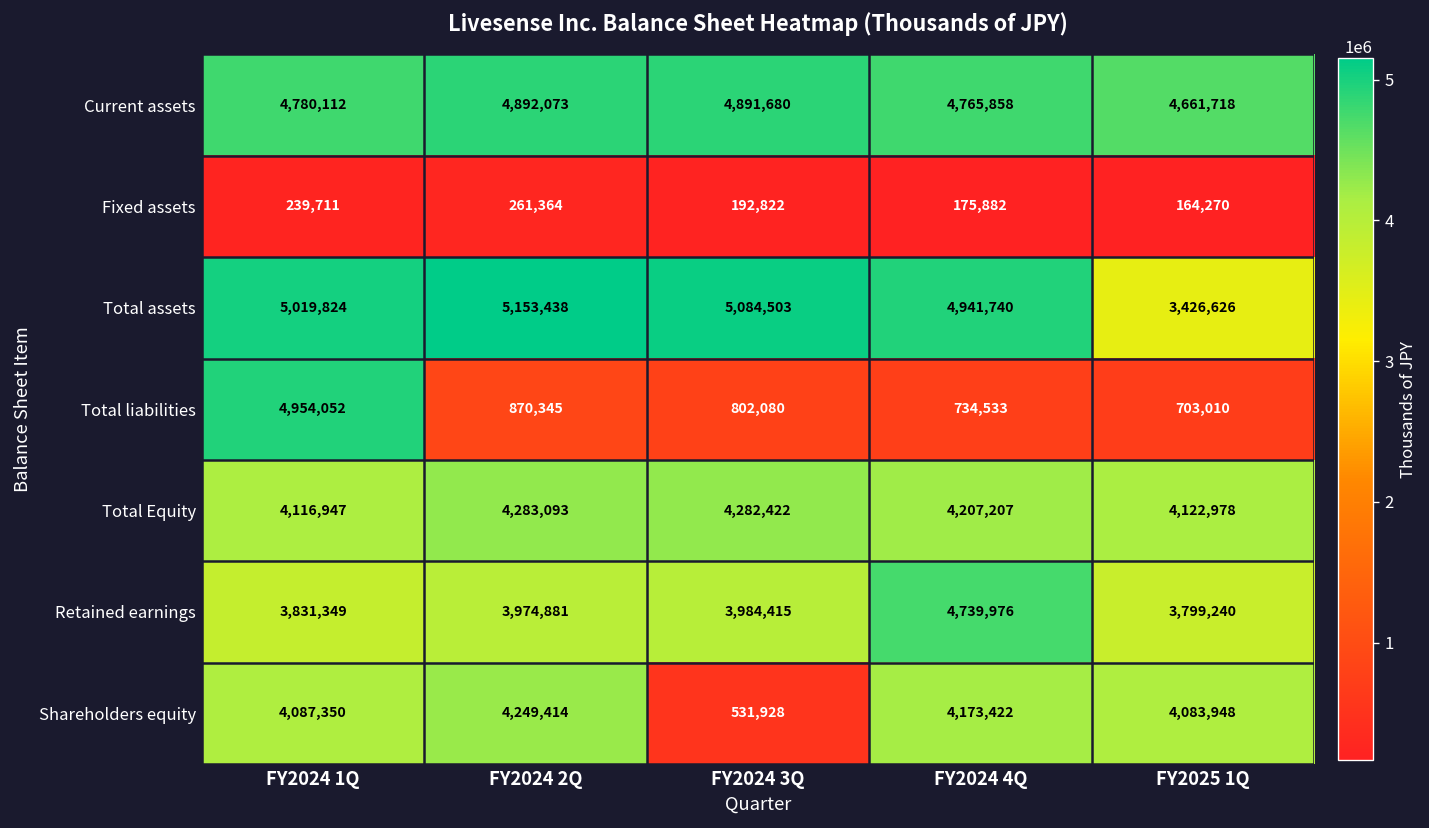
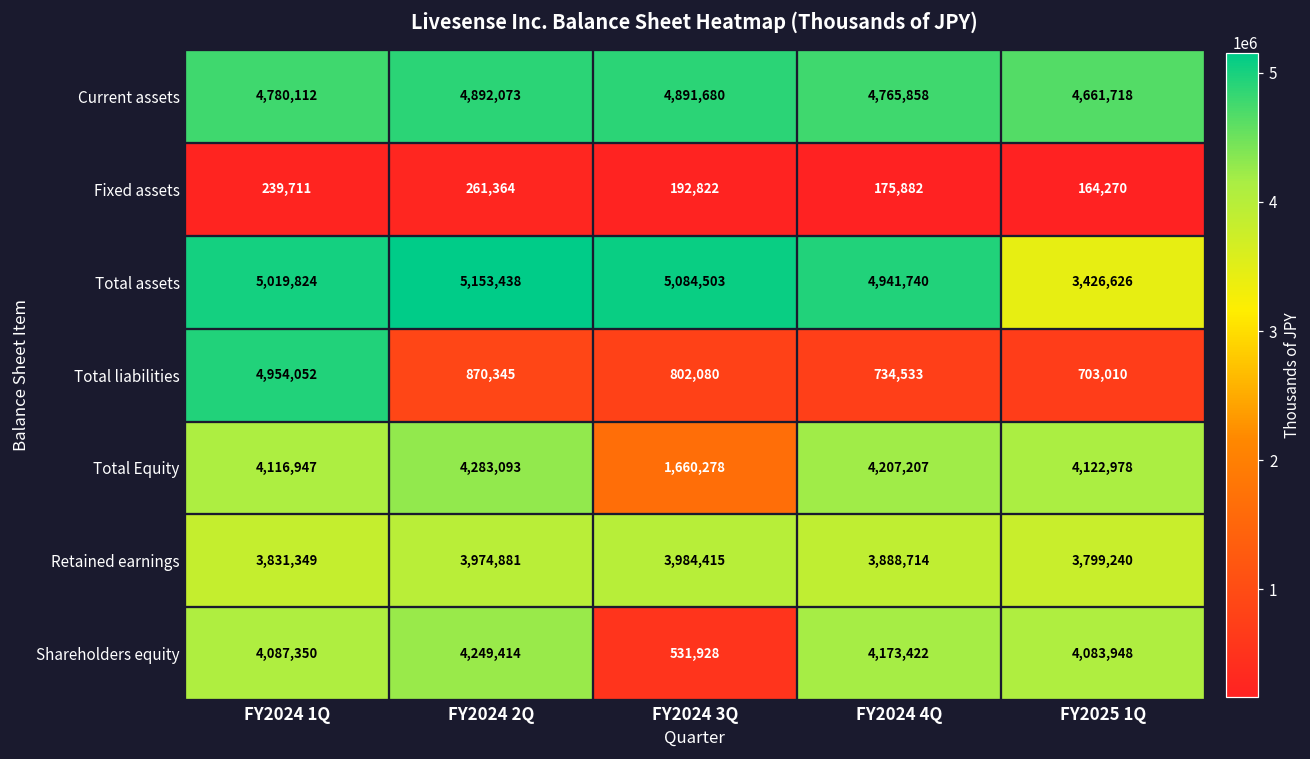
  {
    "Current assets": {
      "FY2024 1Q": "4,780,112",
      "FY2024 2Q": "4,892,073",
      "FY2024 3Q": "4,891,680",
      "FY2024 4Q": "4,765,858",
      "FY2025 1Q": "4,661,718"
    },
    "Fixed assets": {
      "FY2024 1Q": "239,711",
      "FY2024 2Q": "261,364",
      "FY2024 3Q": "192,822",
      "FY2024 4Q": "175,882",
      "FY2025 1Q": "164,270"
    },
    "Total assets": {
      "FY2024 1Q": "5,019,824",
      "FY2024 2Q": "5,153,438",
      "FY2024 3Q": "5,084,503",
      "FY2024 4Q": "4,941,740",
      "FY2025 1Q": "3,426,626"
    },
    "Total liabilities": {
      "FY2024 1Q": "4,954,052",
      "FY2024 2Q": "870,345",
      "FY2024 3Q": "802,080",
      "FY2024 4Q": "734,533",
      "FY2025 1Q": "703,010"
    },
    "Total Equity": {
      "FY2024 1Q": "4,116,947",
      "FY2024 2Q": "4,283,093",
-     "FY2024 3Q": "4,282,422",
+     "FY2024 3Q": "1,660,278",
      "FY2024 4Q": "4,207,207",
      "FY2025 1Q": "4,122,978"
    },
    "Retained earnings": {
      "FY2024 1Q": "3,831,349",
      "FY2024 2Q": "3,974,881",
      "FY2024 3Q": "3,984,415",
-     "FY2024 4Q": "4,739,976",
+     "FY2024 4Q": "3,888,714",
      "FY2025 1Q": "3,799,240"
    },
    "Shareholders equity": {
      "FY2024 1Q": "4,087,350",
      "FY2024 2Q": "4,249,414",
      "FY2024 3Q": "531,928",
      "FY2024 4Q": "4,173,422",
      "FY2025 1Q": "4,083,948"
    }
  }
